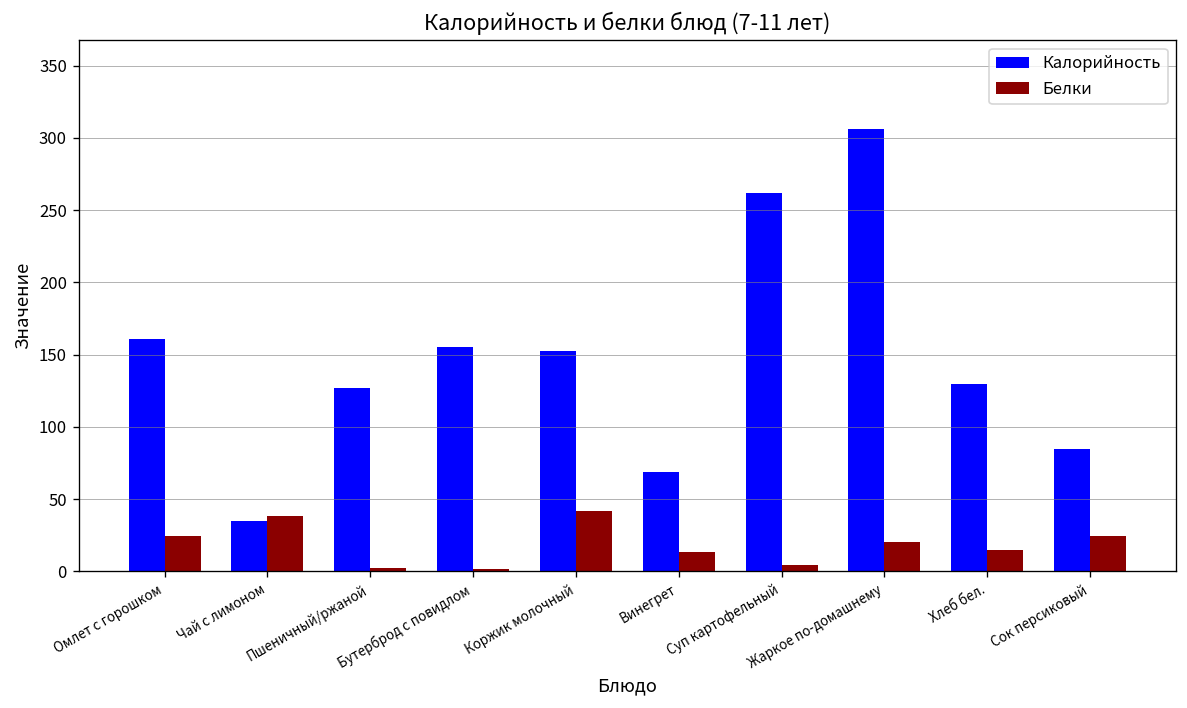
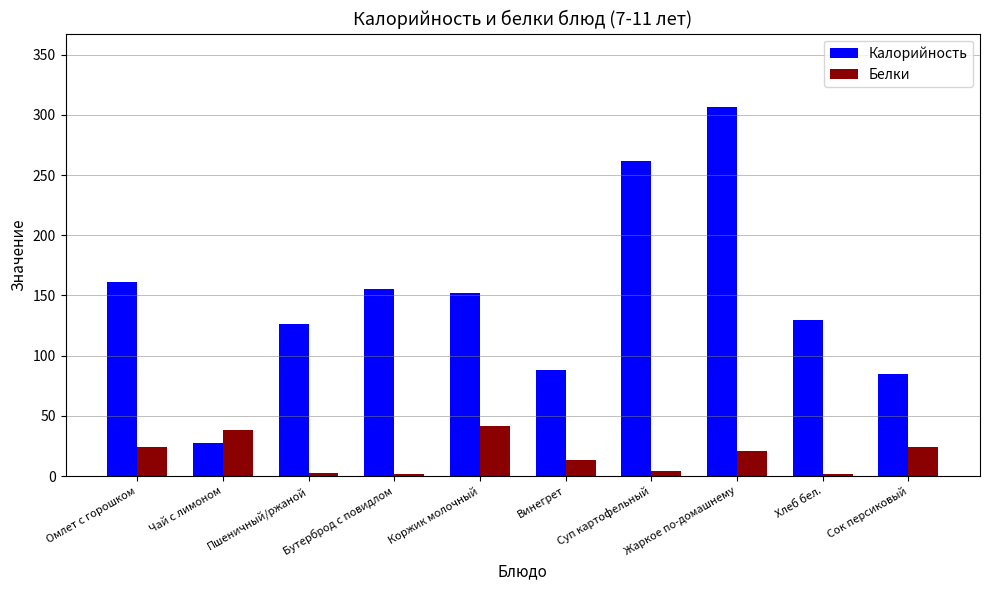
  {
    "Калорийность": {
      "Омлет с горошком": 161,
-     "Чай с лимоном": 35,
+     "Чай с лимоном": 28,
      "Пшеничный/ржаной": 127,
      "Бутерброд с повидлом": 155,
      "Коржик молочный": 152,
-     "Винегрет": 69,
+     "Винегрет": 88,
      "Суп картофельный": 262,
      "Жаркое по-домашнему": 306,
      "Хлеб бел.": 130,
      "Сок персиковый": 84
    },
    "Белки": {
      "Омлет с горошком": 24,
      "Чай с лимоном": 39,
      "Пшеничный/ржаной": 3,
      "Коржик молочный": 42,
      "Винегрет": 13,
      "Суп картофельный": 5,
      "Жаркое по-домашнему": 20,
-     "Хлеб бел.": 15,
+     "Хлеб бел.": 2,
      "Сок персиковый": 24
    }
  }
